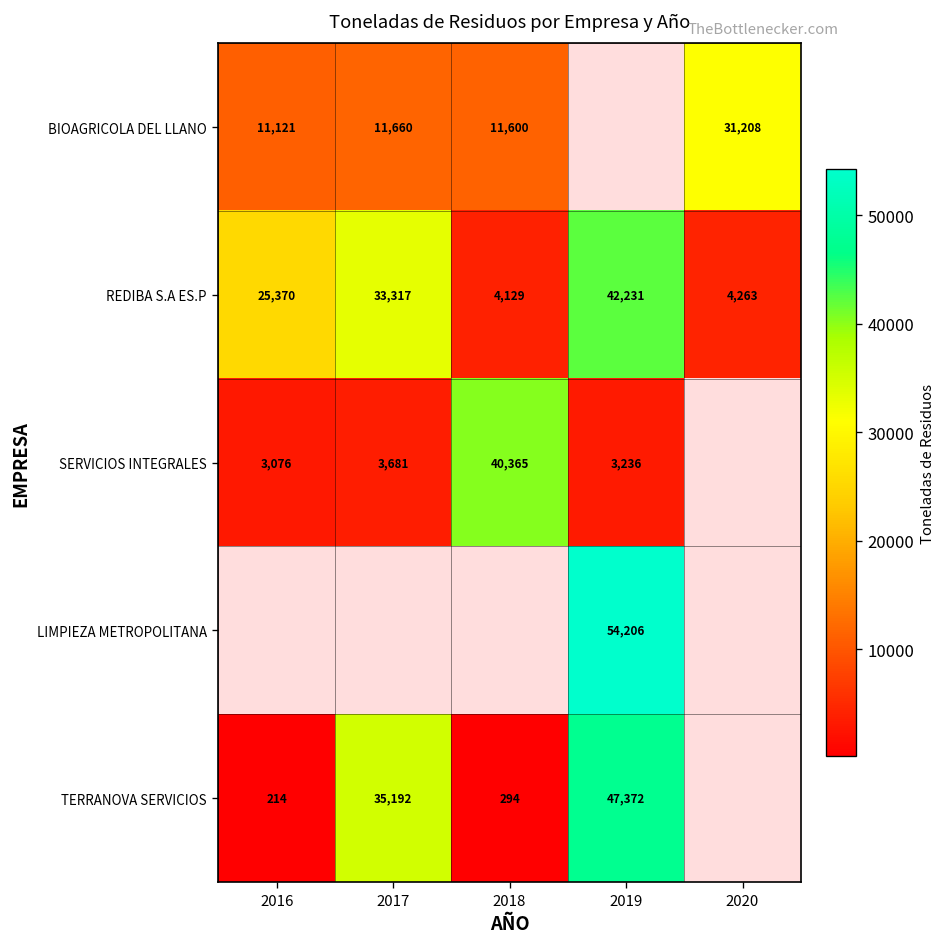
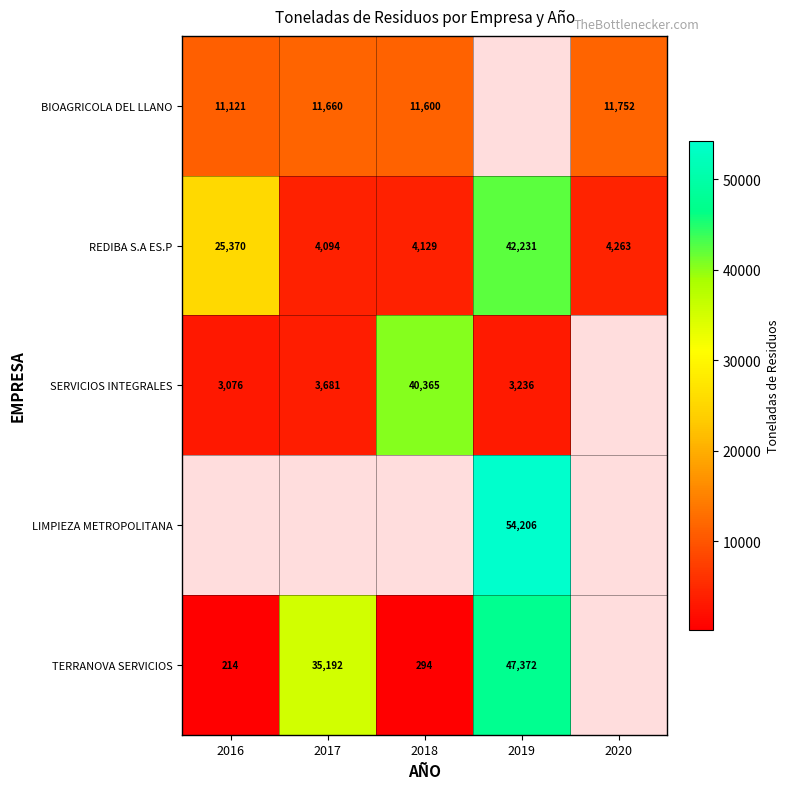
  {
    "BIOAGRICOLA DEL LLANO": {
      "2016": "11,121",
      "2017": "11,660",
      "2018": "11,600",
-     "2020": "31,208"
+     "2020": "11,752"
    },
    "REDIBA S.A ES.P": {
      "2016": "25,370",
-     "2017": "33,317",
+     "2017": "4,094",
      "2018": "4,129",
      "2019": "42,231",
      "2020": "4,263"
    },
    "SERVICIOS INTEGRALES": {
      "2016": "3,076",
      "2017": "3,681",
      "2018": "40,365",
      "2019": "3,236"
    },
    "LIMPIEZA METROPOLITANA": {
      "2019": "54,206"
    },
    "TERRANOVA SERVICIOS": {
      "2016": "214",
      "2017": "35,192",
      "2018": "294",
      "2019": "47,372"
    }
  }
